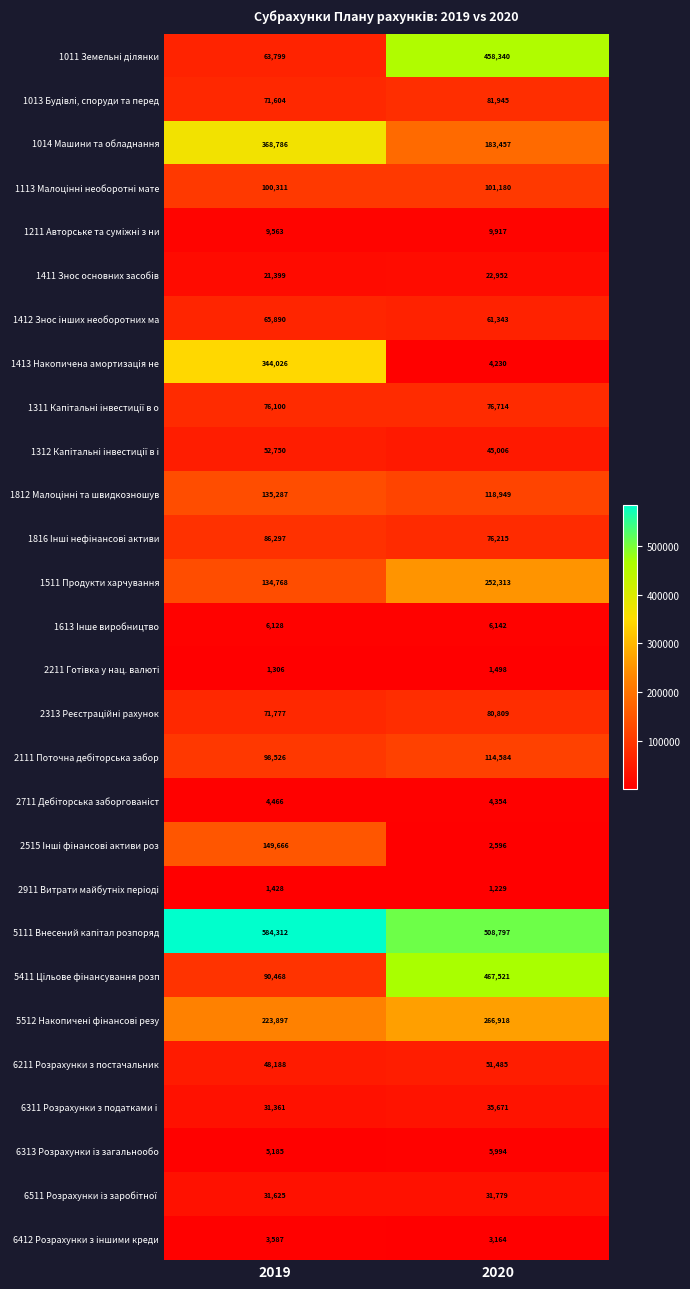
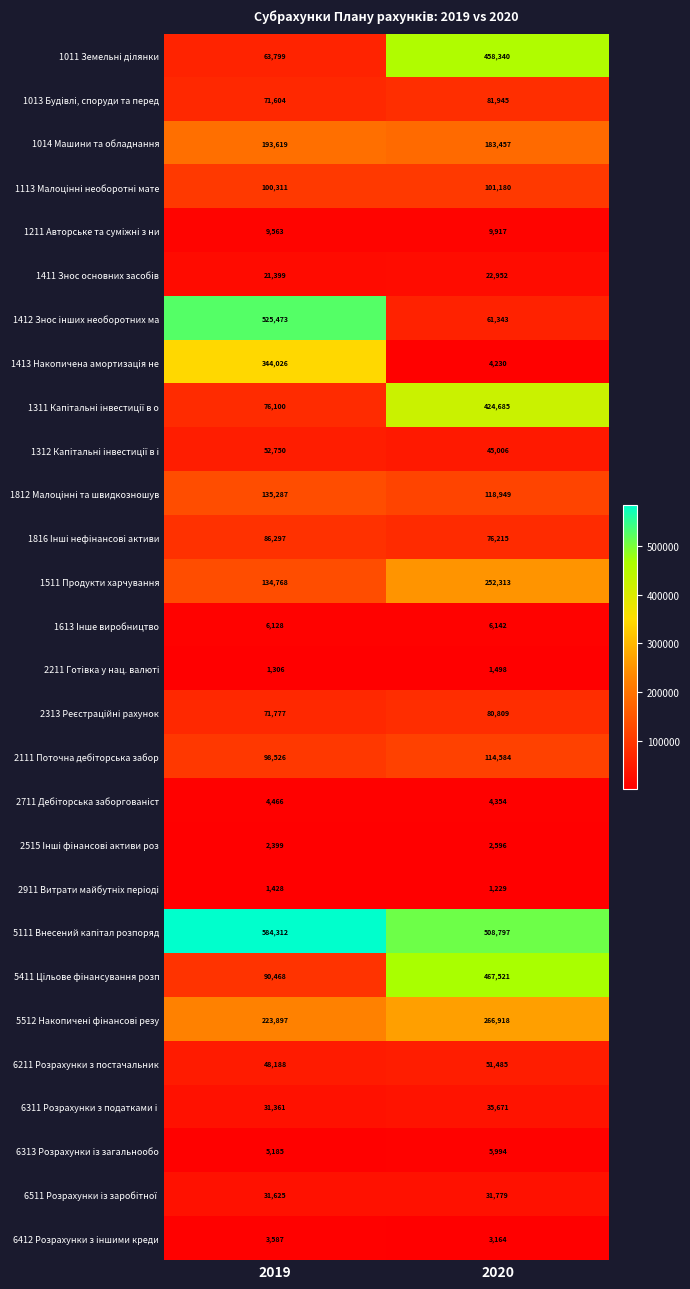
  {
    "1011 Земельні ділянки": {
      "2019": "63,799",
      "2020": "458,340"
    },
    "1013 Будівлі, споруди та перед": {
      "2019": "71,604",
      "2020": "81,945"
    },
    "1014 Машини та обладнання": {
-     "2019": "368,786",
+     "2019": "193,619",
      "2020": "183,457"
    },
    "1113 Малоцінні необоротні мате": {
      "2019": "100,311",
      "2020": "101,180"
    },
    "1211 Авторське та суміжні з ни": {
      "2019": "9,563",
      "2020": "9,917"
    },
    "1411 Знос основних засобів": {
      "2019": "21,399",
      "2020": "22,952"
    },
    "1412 Знос інших необоротних ма": {
-     "2019": "65,890",
+     "2019": "525,473",
      "2020": "61,343"
    },
    "1413 Накопичена амортизація не": {
      "2019": "344,026",
      "2020": "4,230"
    },
    "1311 Капітальні інвестиції в о": {
      "2019": "76,100",
-     "2020": "76,714"
+     "2020": "424,685"
    },
    "1312 Капітальні інвестиції в і": {
      "2019": "52,750",
      "2020": "45,006"
    },
    "1812 Малоцінні та швидкозношув": {
      "2019": "135,287",
      "2020": "118,949"
    },
    "1816 Інші нефінансові активи": {
      "2019": "86,297",
      "2020": "76,215"
    },
    "1511 Продукти харчування": {
      "2019": "134,768",
      "2020": "252,313"
    },
    "1613 Інше виробництво": {
      "2019": "6,128",
      "2020": "6,142"
    },
    "2211 Готівка у нац. валюті": {
      "2019": "1,306",
      "2020": "1,498"
    },
    "2313 Реєстраційні рахунок": {
      "2019": "71,777",
      "2020": "80,809"
    },
    "2111 Поточна дебіторська забор": {
      "2019": "98,526",
      "2020": "114,584"
    },
    "2711 Дебіторська заборгованіст": {
      "2019": "4,466",
      "2020": "4,354"
    },
    "2515 Інші фінансові активи роз": {
-     "2019": "149,666",
+     "2019": "2,399",
      "2020": "2,596"
    },
    "2911 Витрати майбутніх періоді": {
      "2019": "1,428",
      "2020": "1,229"
    },
    "5111 Внесений капітал розпоряд": {
      "2019": "584,312",
      "2020": "508,797"
    },
    "5411 Цільове фінансування розп": {
      "2019": "90,468",
      "2020": "467,521"
    },
    "5512 Накопичені фінансові резу": {
      "2019": "223,897",
      "2020": "266,918"
    },
    "6211 Розрахунки з постачальник": {
      "2019": "48,188",
      "2020": "51,485"
    },
    "6311 Розрахунки з податками і": {
      "2019": "31,361",
      "2020": "35,671"
    },
    "6313 Розрахунки із загальнообо": {
      "2019": "5,185",
      "2020": "5,994"
    },
    "6511 Розрахунки із заробітної": {
      "2019": "31,625",
      "2020": "31,779"
    },
    "6412 Розрахунки з іншими креди": {
      "2019": "3,587",
      "2020": "3,164"
    }
  }
